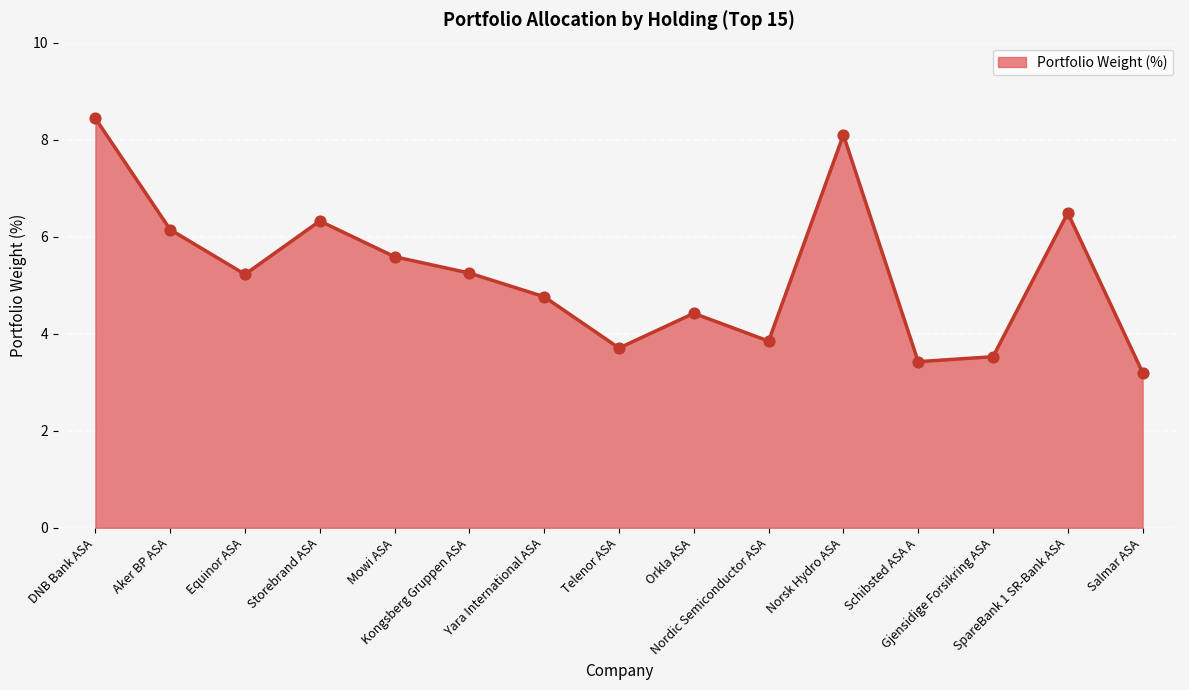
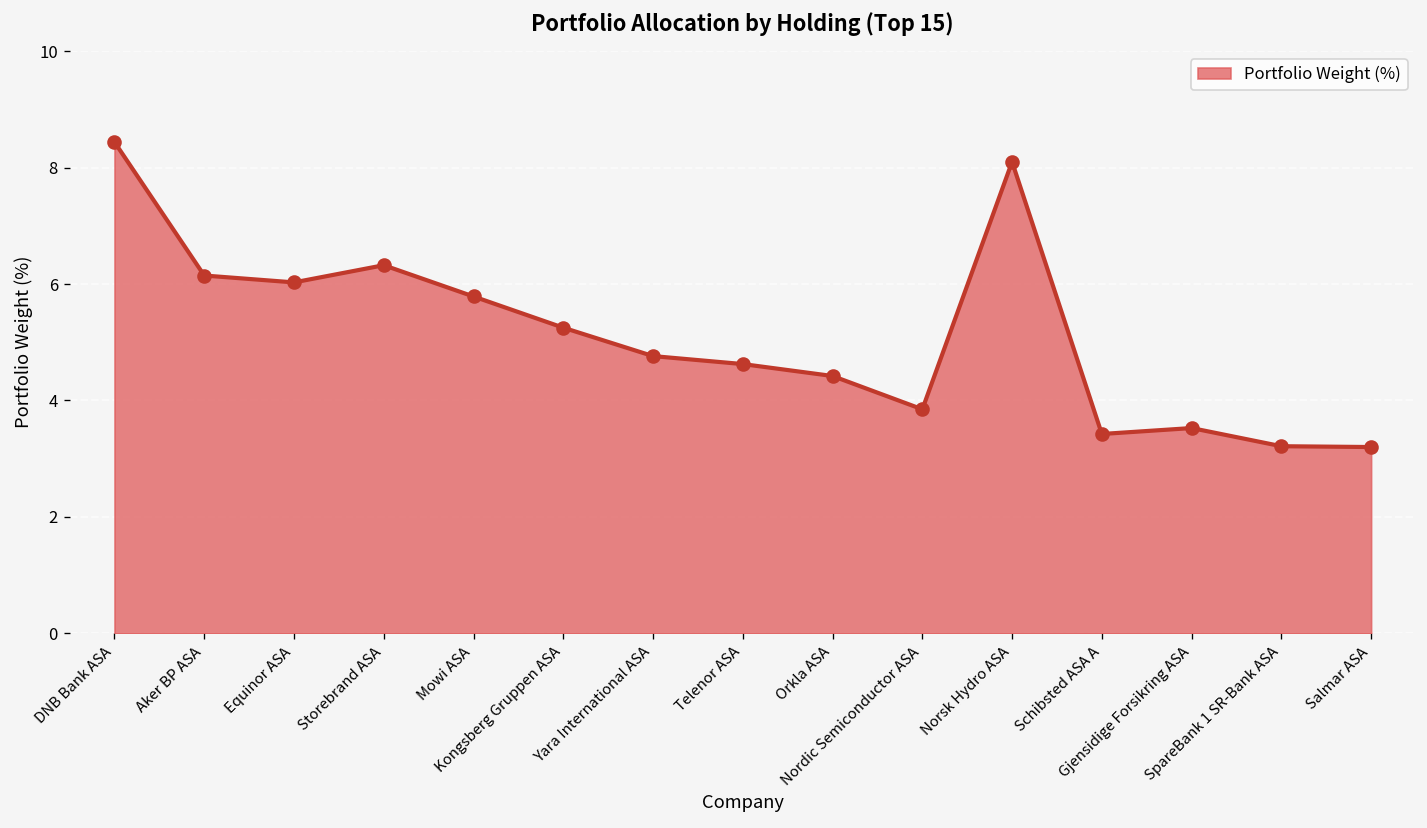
  {
    "DNB Bank ASA": 8.4,
    "Aker BP ASA": 6.1,
-   "Equinor ASA": 5.2,
+   "Equinor ASA": 6.0,
    "Storebrand ASA": 6.3,
-   "Mowi ASA": 5.6,
+   "Mowi ASA": 5.8,
    "Kongsberg Gruppen ASA": 5.3,
    "Yara International ASA": 4.8,
-   "Telenor ASA": 3.7,
+   "Telenor ASA": 4.6,
    "Orkla ASA": 4.4,
    "Nordic Semiconductor ASA": 3.8,
    "Norsk Hydro ASA": 8.1,
    "Schibsted ASA A": 3.4,
    "Gjensidige Forsikring ASA": 3.5,
-   "SpareBank 1 SR-Bank ASA": 6.5,
+   "SpareBank 1 SR-Bank ASA": 3.2,
    "Salmar ASA": 3.2
  }
